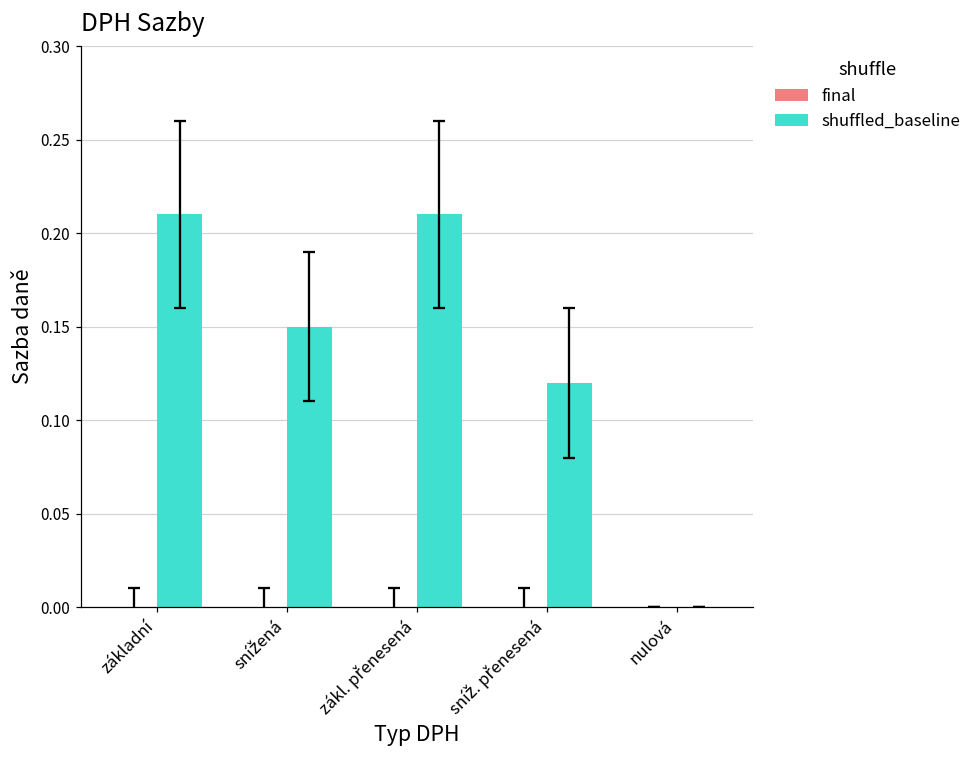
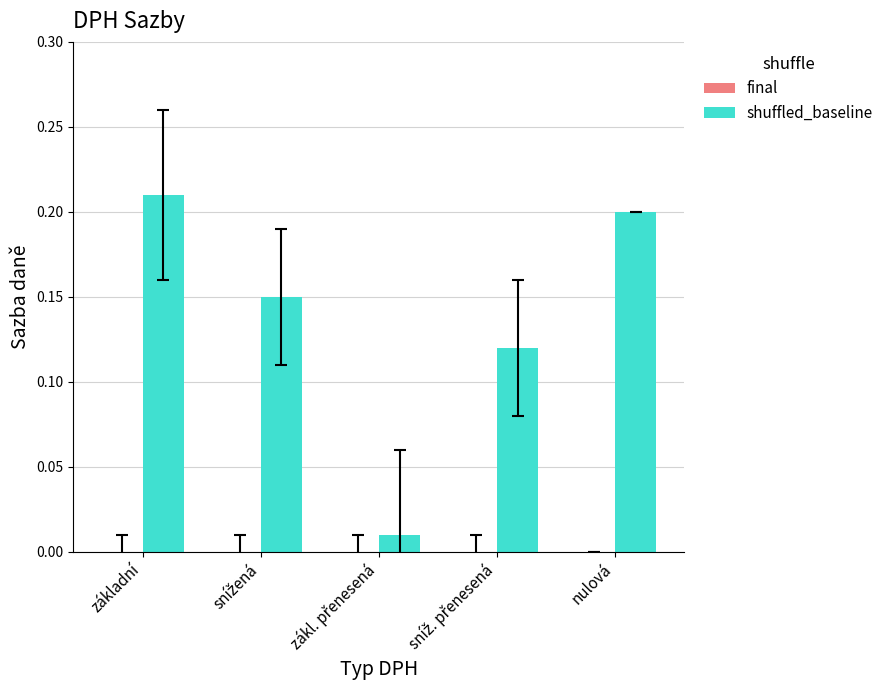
  {
    "final": {
      "základní": 0.00,
      "snížená": 0.00,
      "zákl. přenesená": 0.00,
      "sníž. přenesená": 0.00,
      "nulová": 0.00
    },
    "shuffled_baseline": {
      "základní": 0.21,
      "snížená": 0.15,
-     "zákl. přenesená": 0.21,
+     "zákl. přenesená": 0.01,
      "sníž. přenesená": 0.12,
-     "nulová": 0.0
+     "nulová": 0.2
    }
  }
